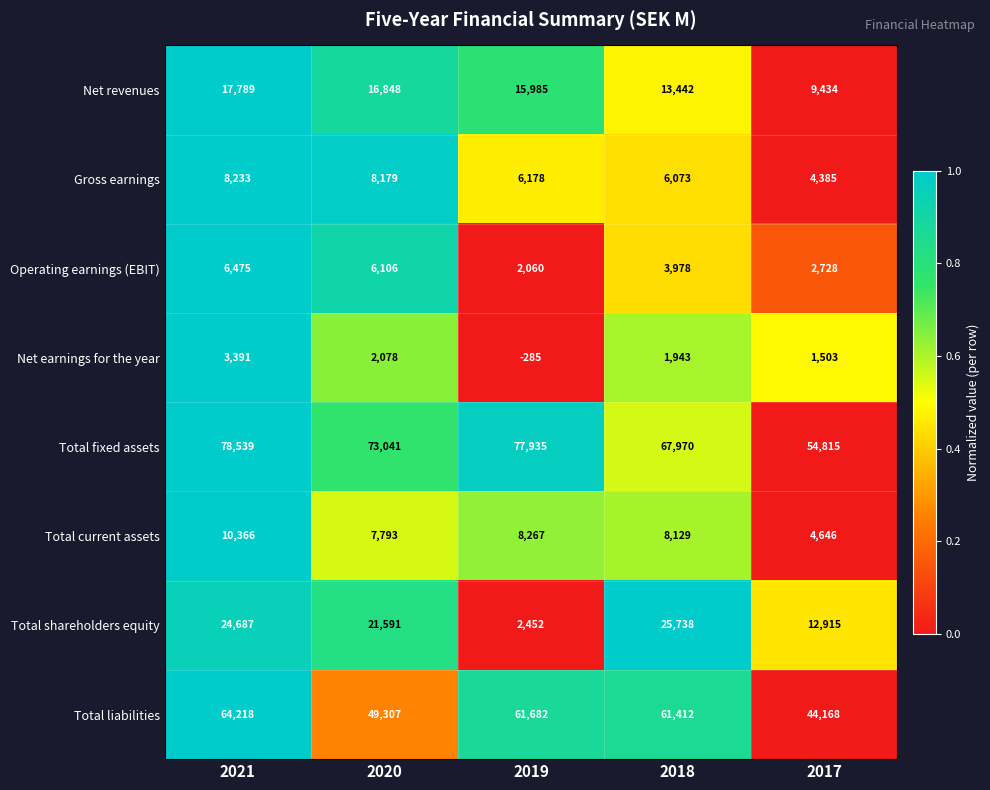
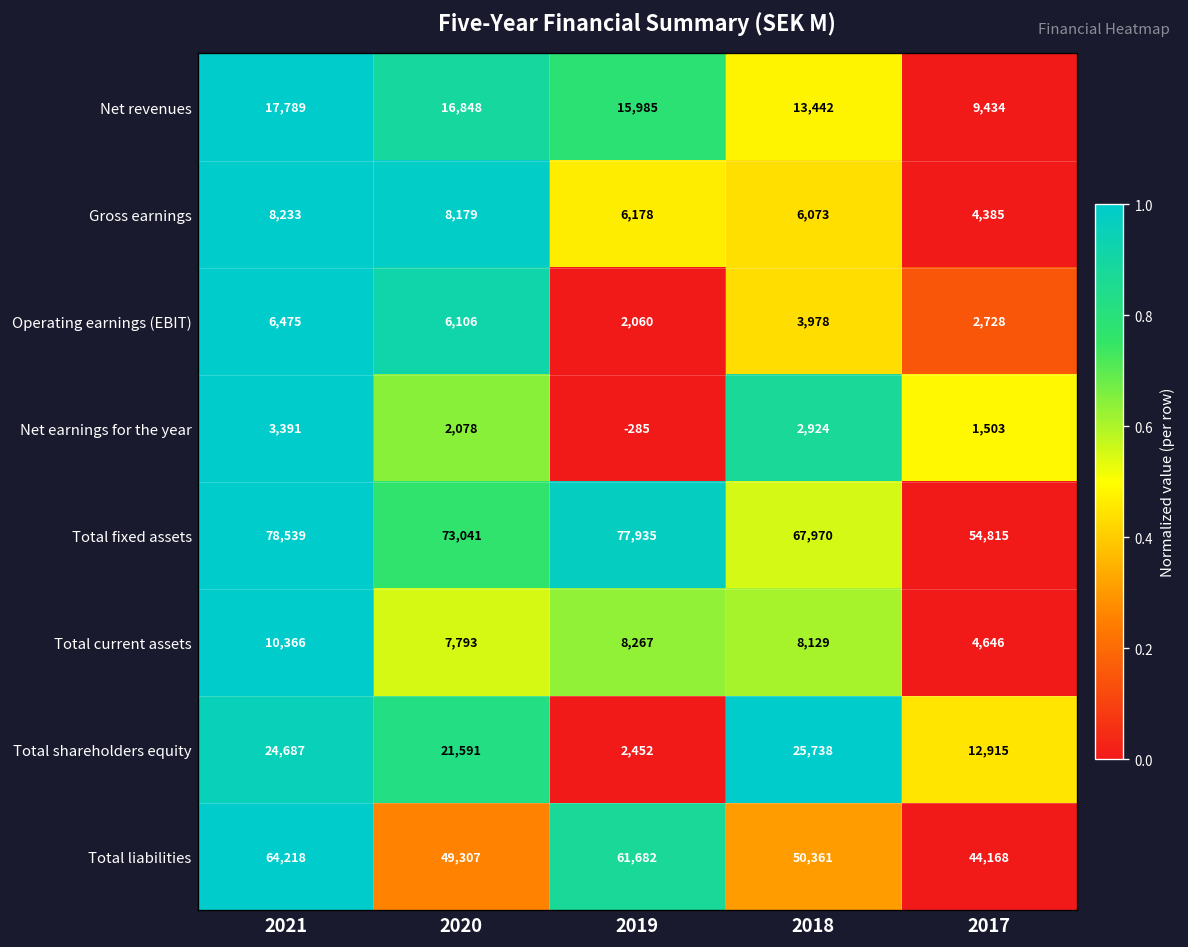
  {
    "Net revenues": {
      "2021": "17,789",
      "2020": "16,848",
      "2019": "15,985",
      "2018": "13,442",
      "2017": "9,434"
    },
    "Gross earnings": {
      "2021": "8,233",
      "2020": "8,179",
      "2019": "6,178",
      "2018": "6,073",
      "2017": "4,385"
    },
    "Operating earnings (EBIT)": {
      "2021": "6,475",
      "2020": "6,106",
      "2019": "2,060",
      "2018": "3,978",
      "2017": "2,728"
    },
    "Net earnings for the year": {
      "2021": "3,391",
      "2020": "2,078",
      "2019": "-285",
-     "2018": "1,943",
+     "2018": "2,924",
      "2017": "1,503"
    },
    "Total fixed assets": {
      "2021": "78,539",
      "2020": "73,041",
      "2019": "77,935",
      "2018": "67,970",
      "2017": "54,815"
    },
    "Total current assets": {
      "2021": "10,366",
      "2020": "7,793",
      "2019": "8,267",
      "2018": "8,129",
      "2017": "4,646"
    },
    "Total shareholders equity": {
      "2021": "24,687",
      "2020": "21,591",
      "2019": "2,452",
      "2018": "25,738",
      "2017": "12,915"
    },
    "Total liabilities": {
      "2021": "64,218",
      "2020": "49,307",
      "2019": "61,682",
-     "2018": "61,412",
+     "2018": "50,361",
      "2017": "44,168"
    }
  }
